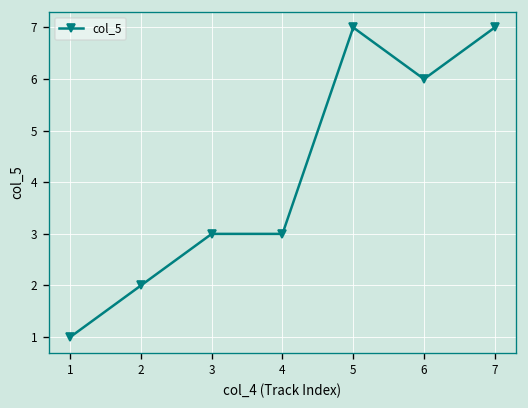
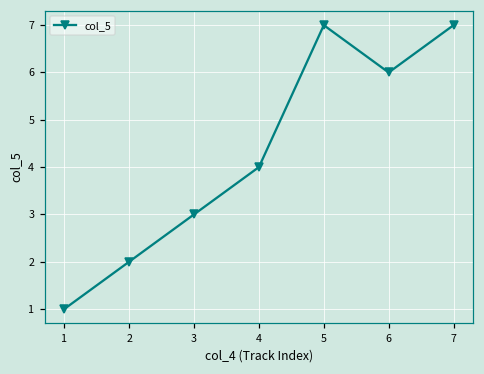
  {
    "1": 1,
    "2": 2,
    "3": 3,
-   "4": 3,
+   "4": 4,
    "5": 7,
    "6": 6,
    "7": 7
  }
